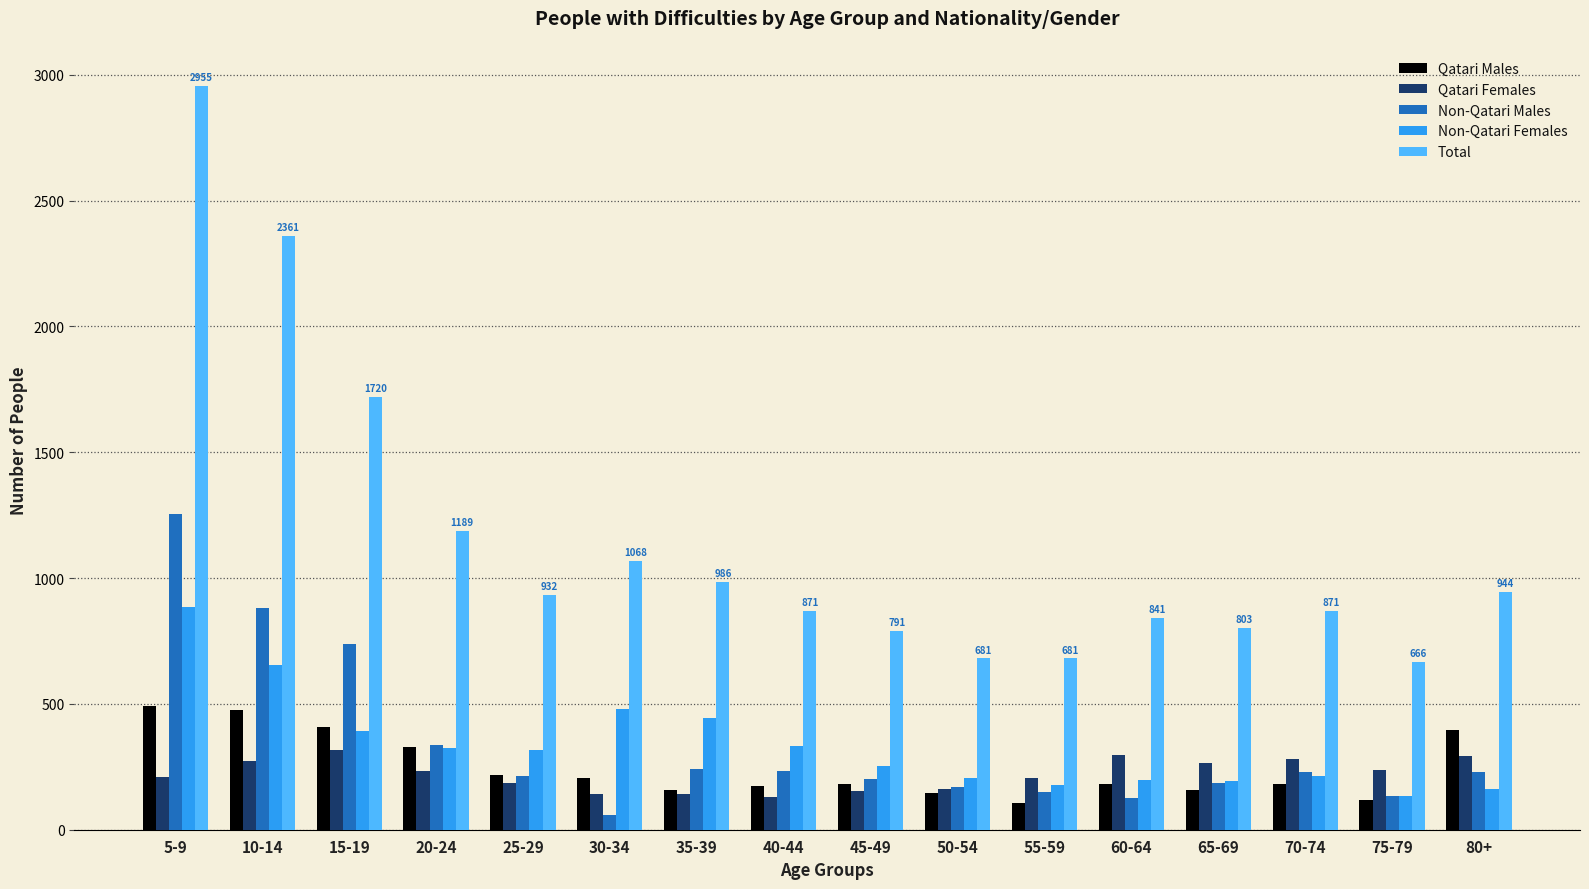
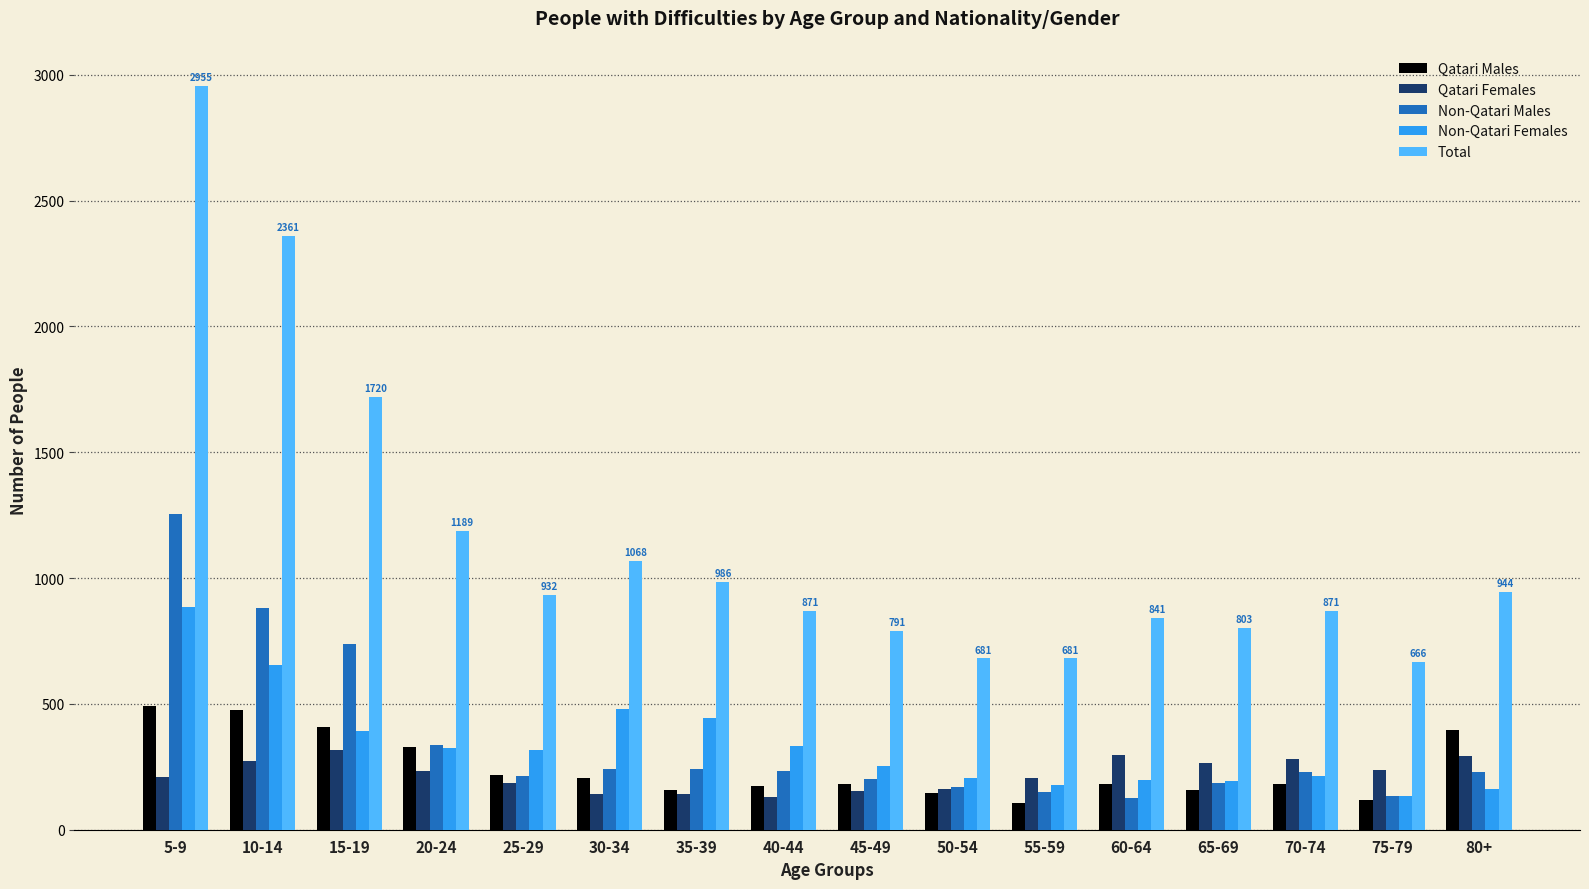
  {
    "Qatari Males": {
      "5-9": 490,
      "10-14": 470,
      "15-19": 410,
      "20-24": 330,
      "25-29": 220,
      "30-34": 210,
      "35-39": 160,
      "40-44": 170,
      "45-49": 180,
      "50-54": 150,
      "55-59": 110,
      "60-64": 180,
      "65-69": 160,
      "70-74": 180,
      "75-79": 120,
      "80+": 400
    },
    "Qatari Females": {
      "5-9": 210,
      "10-14": 270,
      "15-19": 320,
      "20-24": 230,
      "25-29": 180,
      "30-34": 140,
      "35-39": 140,
      "40-44": 130,
      "45-49": 160,
      "50-54": 160,
      "55-59": 210,
      "60-64": 300,
      "65-69": 270,
      "70-74": 280,
      "75-79": 240,
      "80+": 290
    },
    "Non-Qatari Males": {
      "5-9": 1260,
      "10-14": 880,
      "15-19": 740,
      "20-24": 340,
      "25-29": 220,
-     "30-34": 60,
+     "30-34": 240,
      "35-39": 240,
      "40-44": 240,
      "45-49": 200,
      "50-54": 170,
      "55-59": 150,
      "60-64": 130,
      "65-69": 190,
      "70-74": 230,
      "75-79": 130,
      "80+": 230
    }
  }
